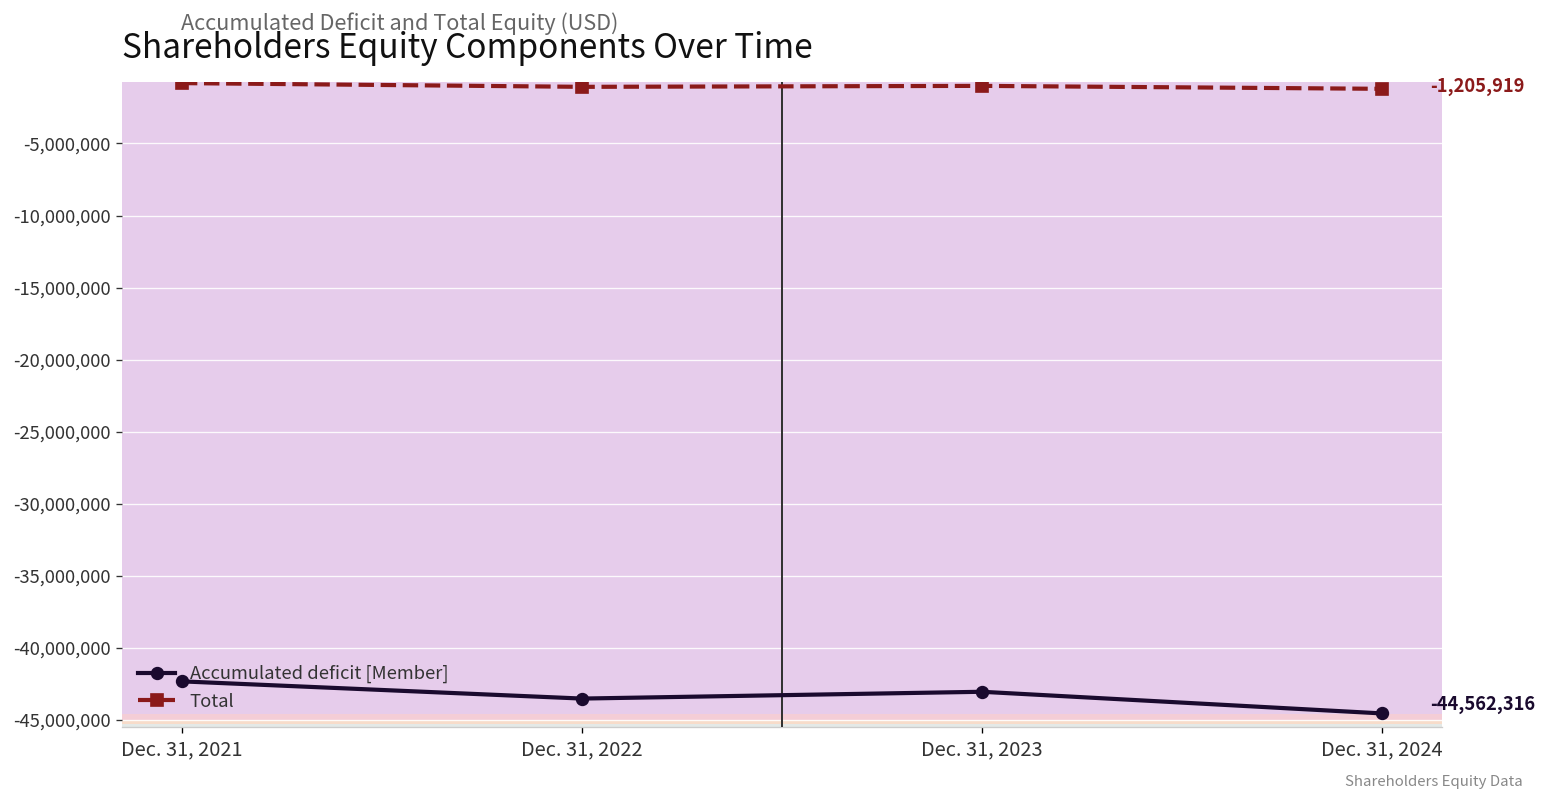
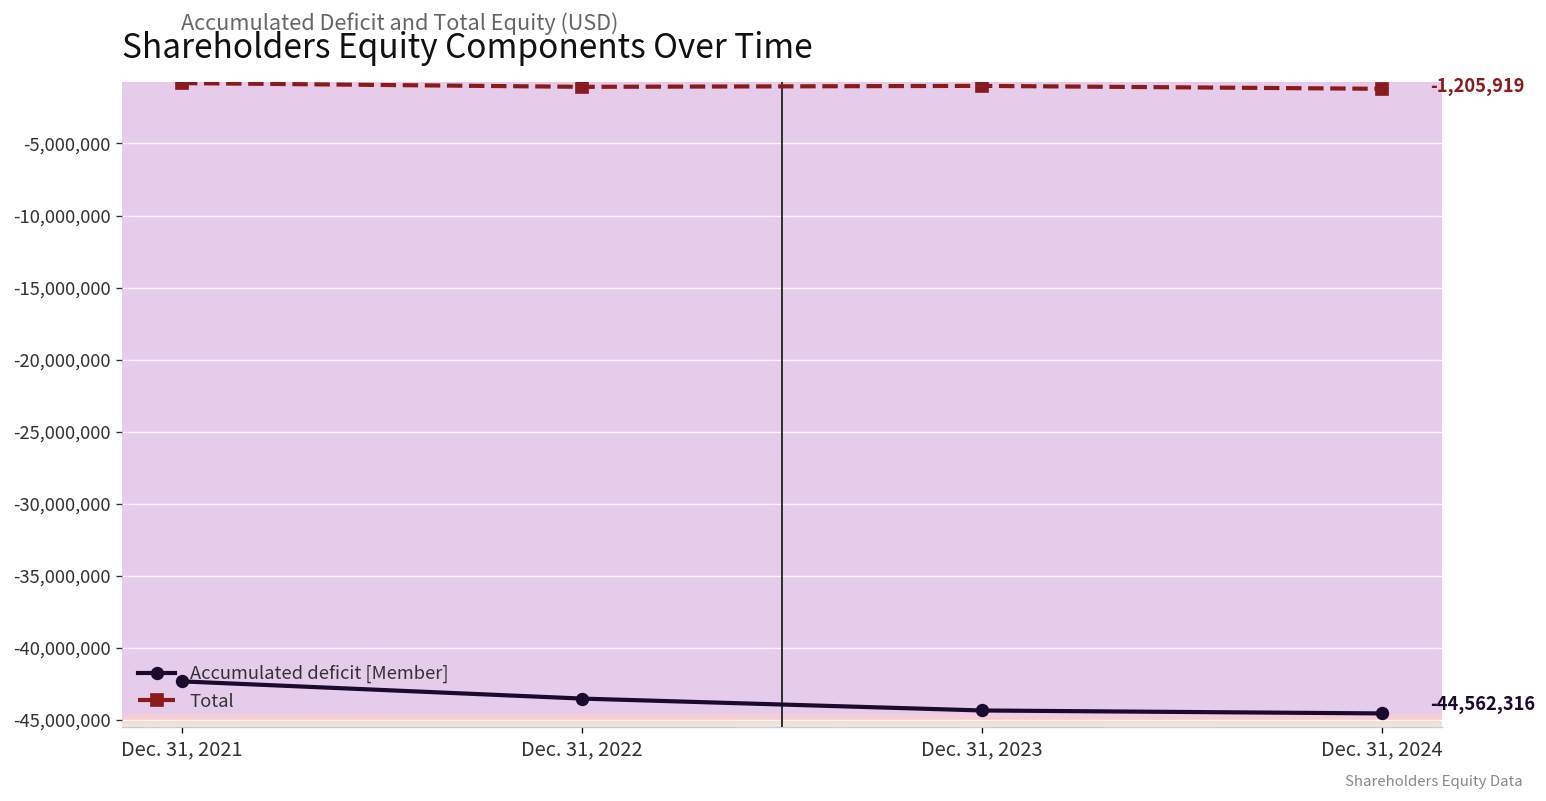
  {
    "Accumulated deficit [Member]": {
      "Dec. 31, 2021": "-42,300,000",
      "Dec. 31, 2022": "-43,500,000",
-     "Dec. 31, 2023": "-43,100,000",
+     "Dec. 31, 2023": "-44,400,000",
      "Dec. 31, 2024": "-44,600,000"
    },
    "Total": {
      "Dec. 31, 2021": "-800,000",
      "Dec. 31, 2022": "-1,100,000",
      "Dec. 31, 2023": "-1,000,000",
      "Dec. 31, 2024": "-1,200,000"
    }
  }
